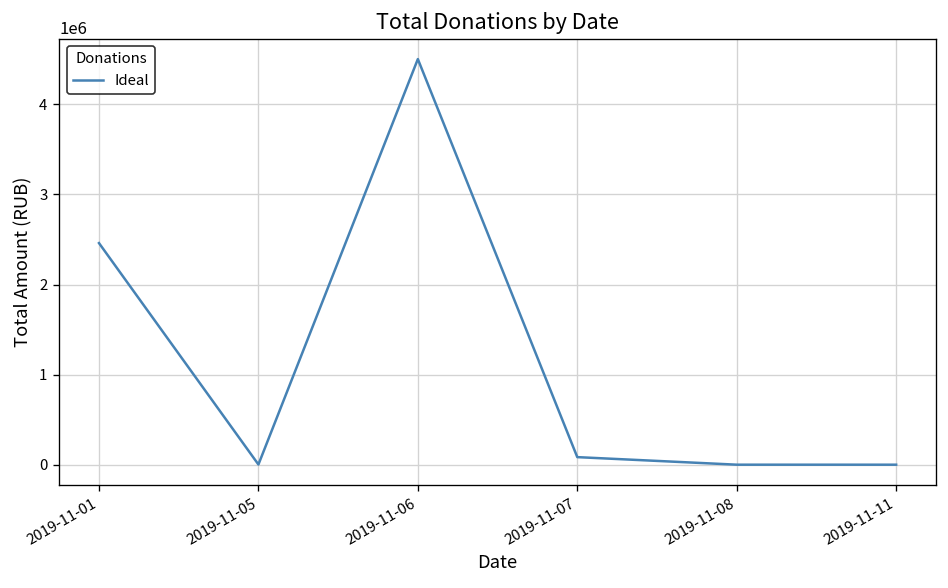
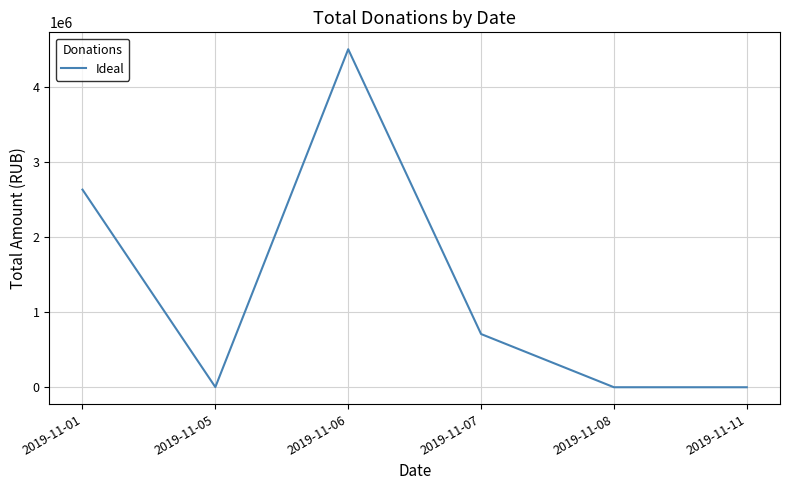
  {
-   "2019-11-01": 2500000,
+   "2019-11-01": 2600000,
    "2019-11-05": 0,
    "2019-11-06": 4500000,
-   "2019-11-07": 100000,
+   "2019-11-07": 700000,
    "2019-11-08": 0,
    "2019-11-11": 0
  }
